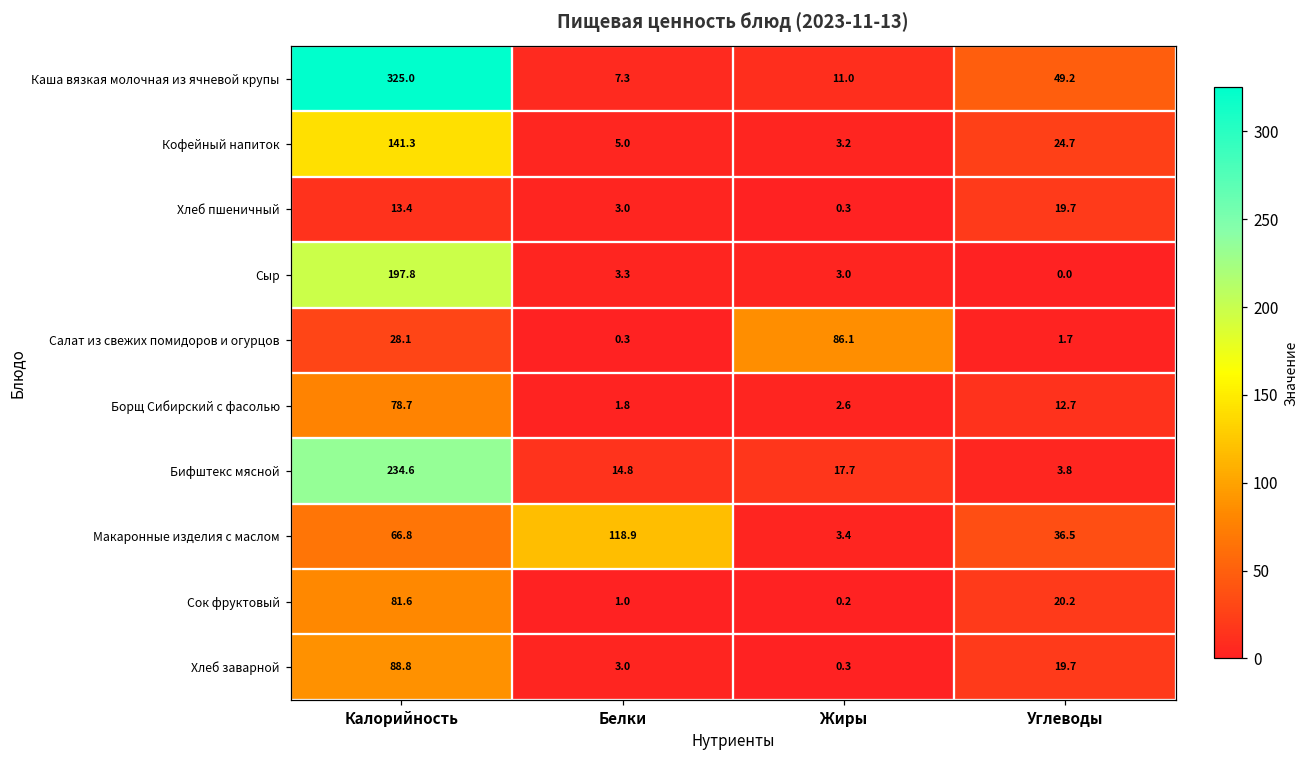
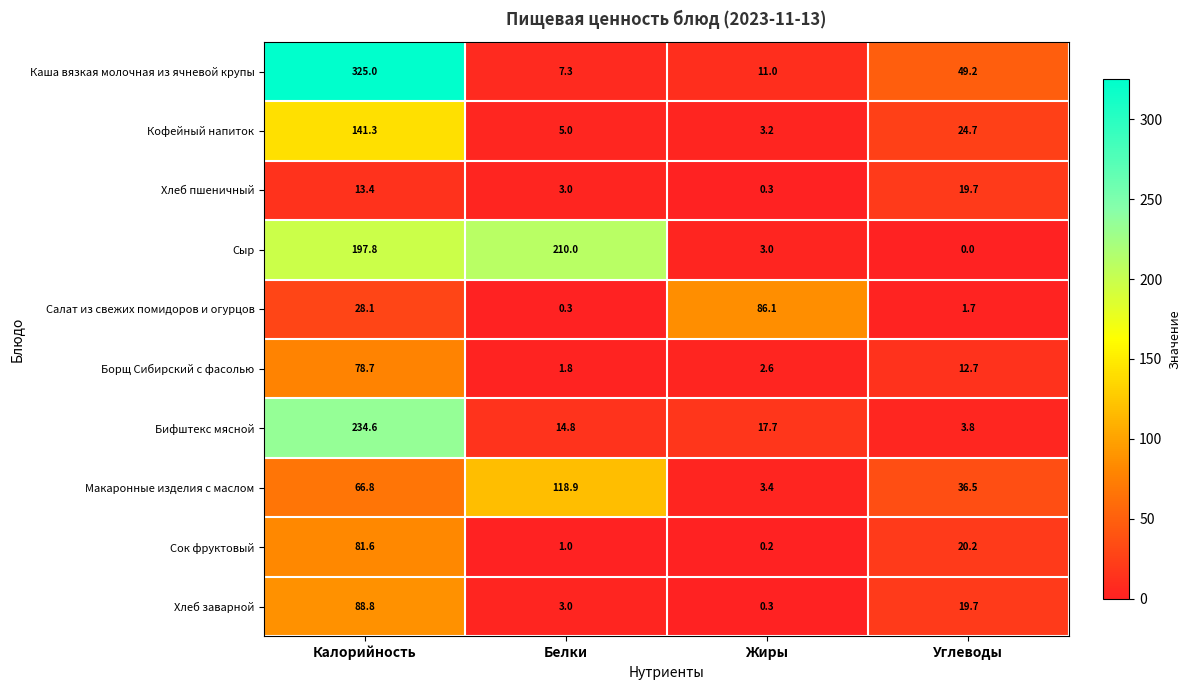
  {
    "Каша вязкая молочная из ячневой крупы": {
      "Калорийность": 325.0,
      "Белки": 7.3,
      "Жиры": 11.0,
      "Углеводы": 49.2
    },
    "Кофейный напиток": {
      "Калорийность": 141.3,
      "Белки": 5.0,
      "Жиры": 3.2,
      "Углеводы": 24.7
    },
    "Хлеб пшеничный": {
      "Калорийность": 13.4,
      "Белки": 3.0,
      "Жиры": 0.3,
      "Углеводы": 19.7
    },
    "Сыр": {
      "Калорийность": 197.8,
-     "Белки": 3.3,
+     "Белки": 210.0,
      "Жиры": 3.0,
      "Углеводы": 0.0
    },
    "Салат из свежих помидоров и огурцов": {
      "Калорийность": 28.1,
      "Белки": 0.3,
      "Жиры": 86.1,
      "Углеводы": 1.7
    },
    "Борщ Сибирский с фасолью": {
      "Калорийность": 78.7,
      "Белки": 1.8,
      "Жиры": 2.6,
      "Углеводы": 12.7
    },
    "Бифштекс мясной": {
      "Калорийность": 234.6,
      "Белки": 14.8,
      "Жиры": 17.7,
      "Углеводы": 3.8
    },
    "Макаронные изделия с маслом": {
      "Калорийность": 66.8,
      "Белки": 118.9,
      "Жиры": 3.4,
      "Углеводы": 36.5
    },
    "Сок фруктовый": {
      "Калорийность": 81.6,
      "Белки": 1.0,
      "Жиры": 0.2,
      "Углеводы": 20.2
    },
    "Хлеб заварной": {
      "Калорийность": 88.8,
      "Белки": 3.0,
      "Жиры": 0.3,
      "Углеводы": 19.7
    }
  }
